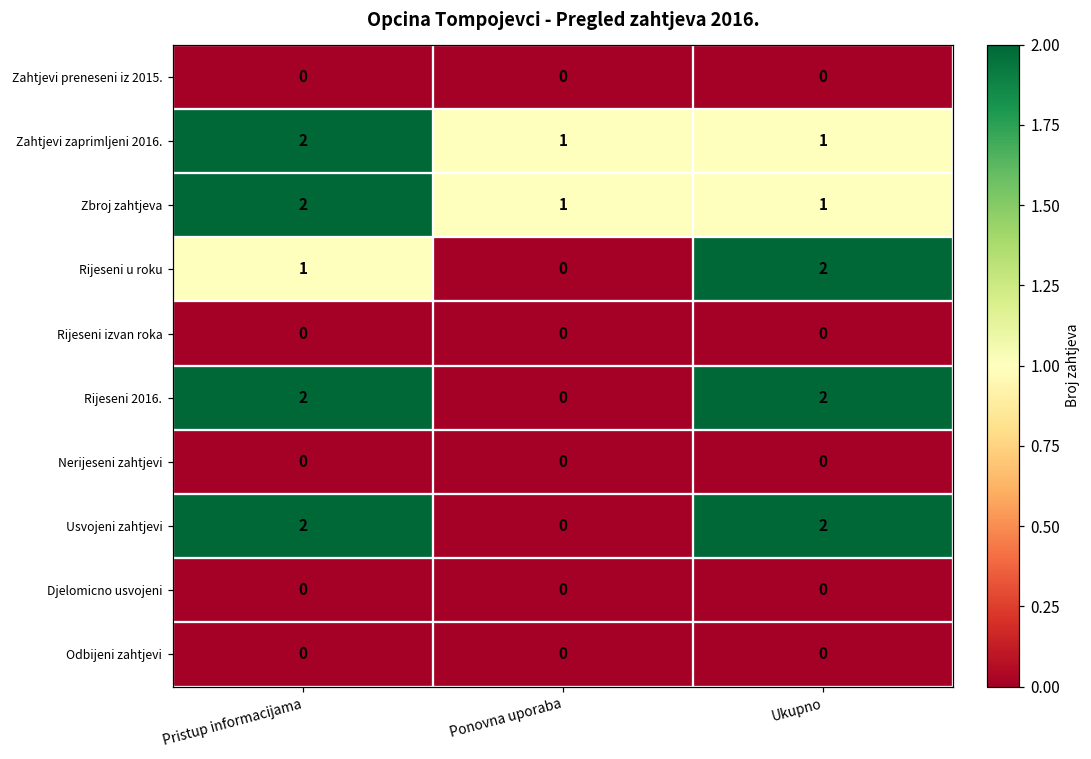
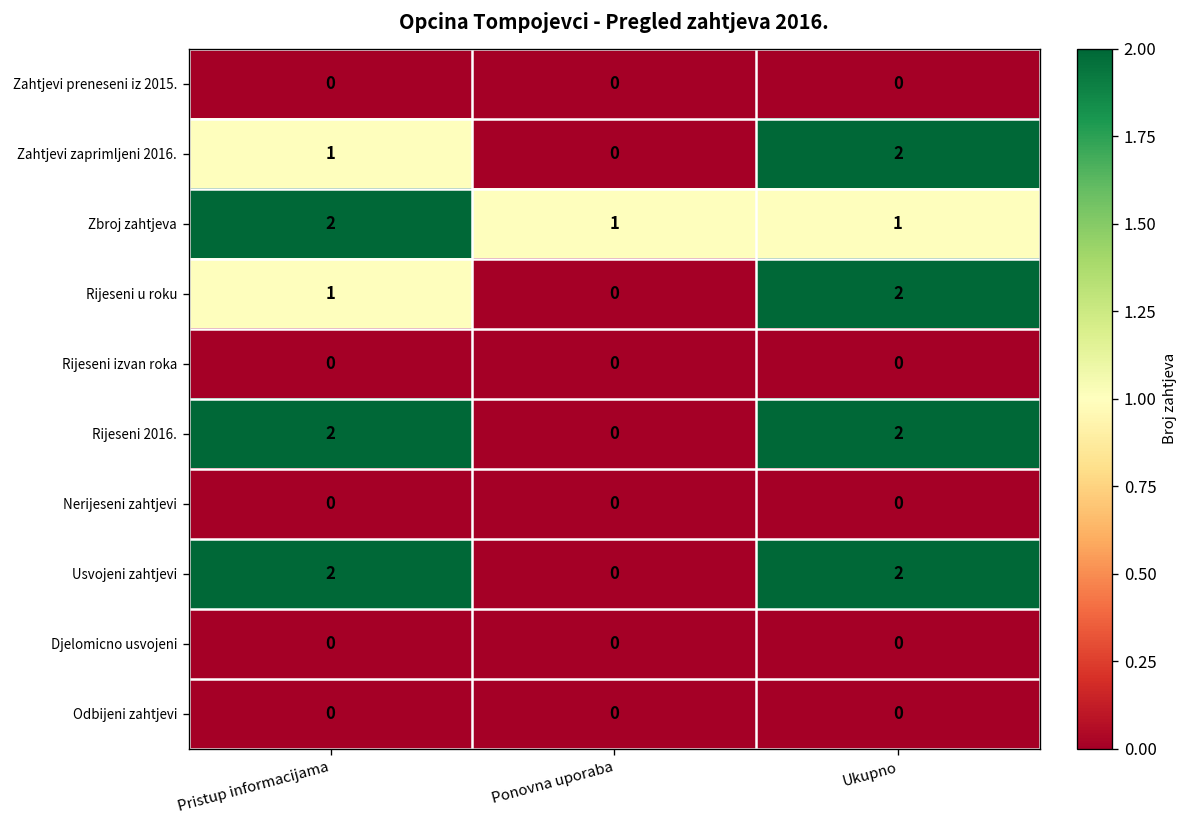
  {
    "Zahtjevi preneseni iz 2015.": {
      "Pristup informacijama": 0,
      "Ponovna uporaba": 0,
      "Ukupno": 0
    },
    "Zahtjevi zaprimljeni 2016.": {
-     "Pristup informacijama": 2,
-     "Ponovna uporaba": 1,
-     "Ukupno": 1
+     "Pristup informacijama": 1,
+     "Ponovna uporaba": 0,
+     "Ukupno": 2
    },
    "Zbroj zahtjeva": {
      "Pristup informacijama": 2,
      "Ponovna uporaba": 1,
      "Ukupno": 1
    },
    "Rijeseni u roku": {
      "Pristup informacijama": 1,
      "Ponovna uporaba": 0,
      "Ukupno": 2
    },
    "Rijeseni izvan roka": {
      "Pristup informacijama": 0,
      "Ponovna uporaba": 0,
      "Ukupno": 0
    },
    "Rijeseni 2016.": {
      "Pristup informacijama": 2,
      "Ponovna uporaba": 0,
      "Ukupno": 2
    },
    "Nerijeseni zahtjevi": {
      "Pristup informacijama": 0,
      "Ponovna uporaba": 0,
      "Ukupno": 0
    },
    "Usvojeni zahtjevi": {
      "Pristup informacijama": 2,
      "Ponovna uporaba": 0,
      "Ukupno": 2
    },
    "Djelomicno usvojeni": {
      "Pristup informacijama": 0,
      "Ponovna uporaba": 0,
      "Ukupno": 0
    },
    "Odbijeni zahtjevi": {
      "Pristup informacijama": 0,
      "Ponovna uporaba": 0,
      "Ukupno": 0
    }
  }
